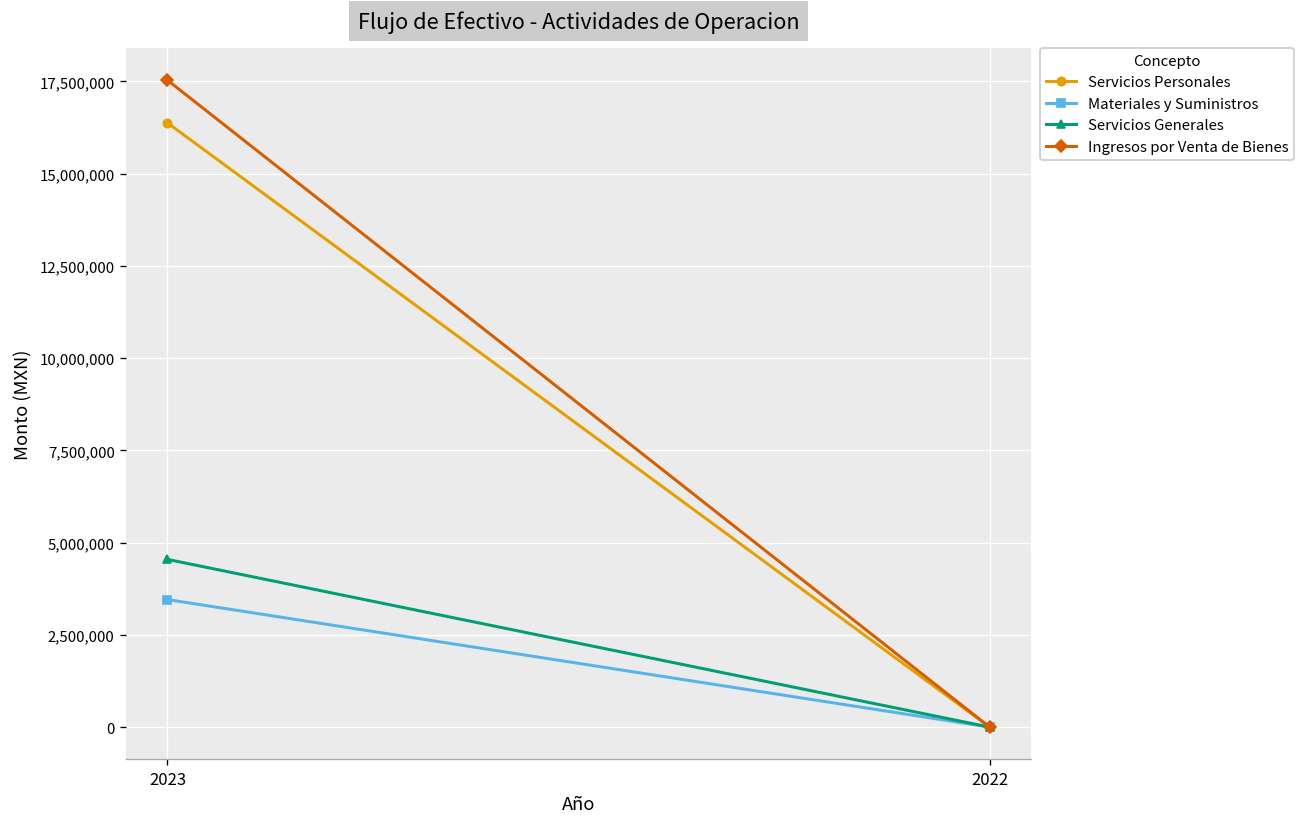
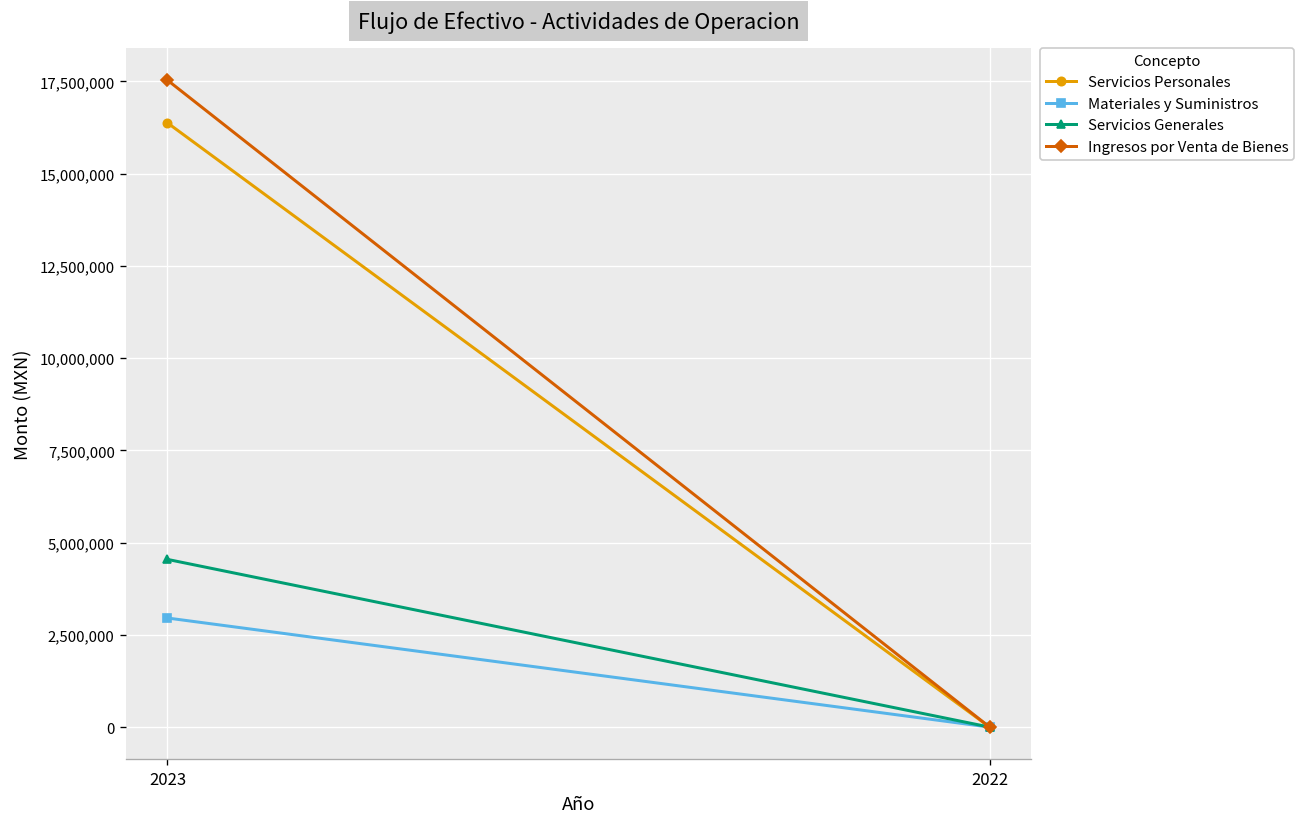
  {
    "Servicios Personales": {
      "2023": "16,400,000"
    },
    "Materiales y Suministros": {
-     "2023": "3,500,000"
+     "2023": "3,000,000"
    },
    "Servicios Generales": {
      "2023": "4,500,000"
    },
    "Ingresos por Venta de Bienes": {
      "2023": "17,500,000"
    }
  }
